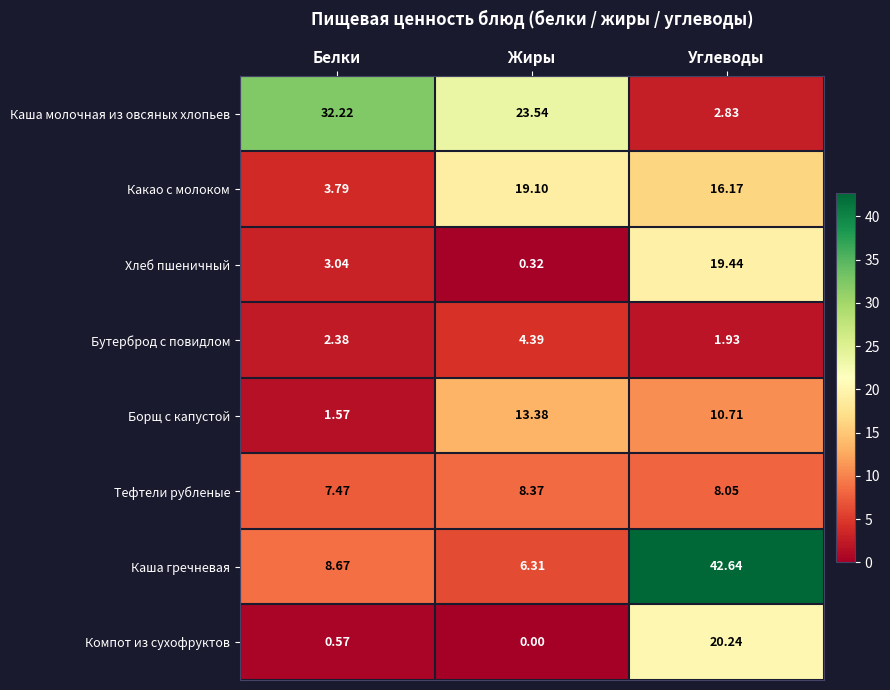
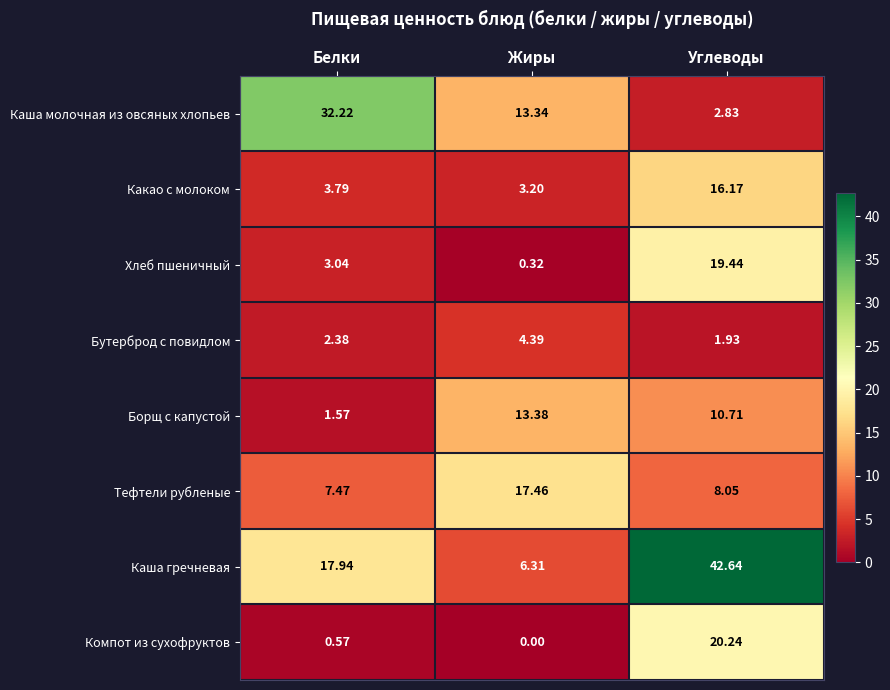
  {
    "Каша молочная из овсяных хлопьев": {
      "Белки": 32.22,
-     "Жиры": 23.54,
+     "Жиры": 13.34,
      "Углеводы": 2.83
    },
    "Какао с молоком": {
      "Белки": 3.79,
-     "Жиры": 19.10,
+     "Жиры": 3.20,
      "Углеводы": 16.17
    },
    "Хлеб пшеничный": {
      "Белки": 3.04,
      "Жиры": 0.32,
      "Углеводы": 19.44
    },
    "Бутерброд с повидлом": {
      "Белки": 2.38,
      "Жиры": 4.39,
      "Углеводы": 1.93
    },
    "Борщ с капустой": {
      "Белки": 1.57,
      "Жиры": 13.38,
      "Углеводы": 10.71
    },
    "Тефтели рубленые": {
      "Белки": 7.47,
-     "Жиры": 8.37,
+     "Жиры": 17.46,
      "Углеводы": 8.05
    },
    "Каша гречневая": {
-     "Белки": 8.67,
+     "Белки": 17.94,
      "Жиры": 6.31,
      "Углеводы": 42.64
    },
    "Компот из сухофруктов": {
      "Белки": 0.57,
      "Жиры": 0.00,
      "Углеводы": 20.24
    }
  }
